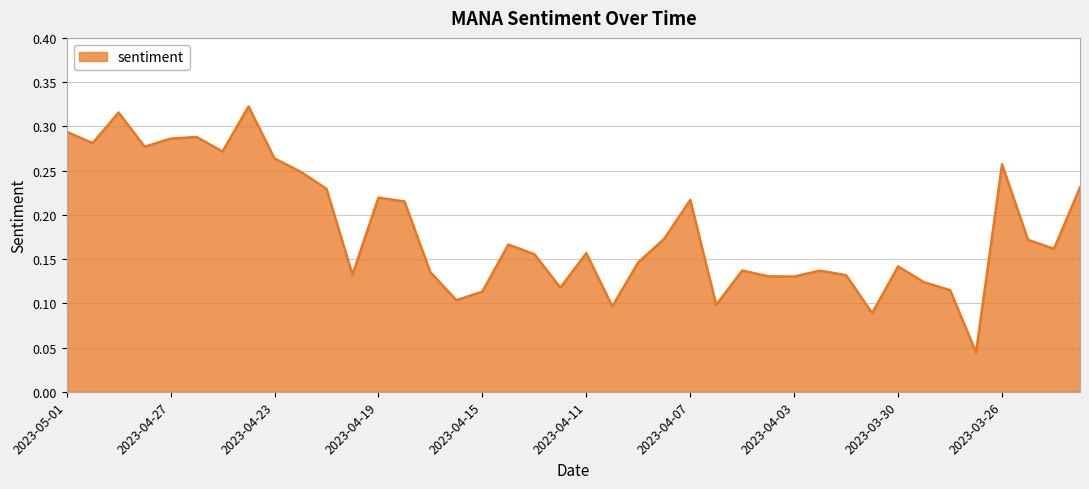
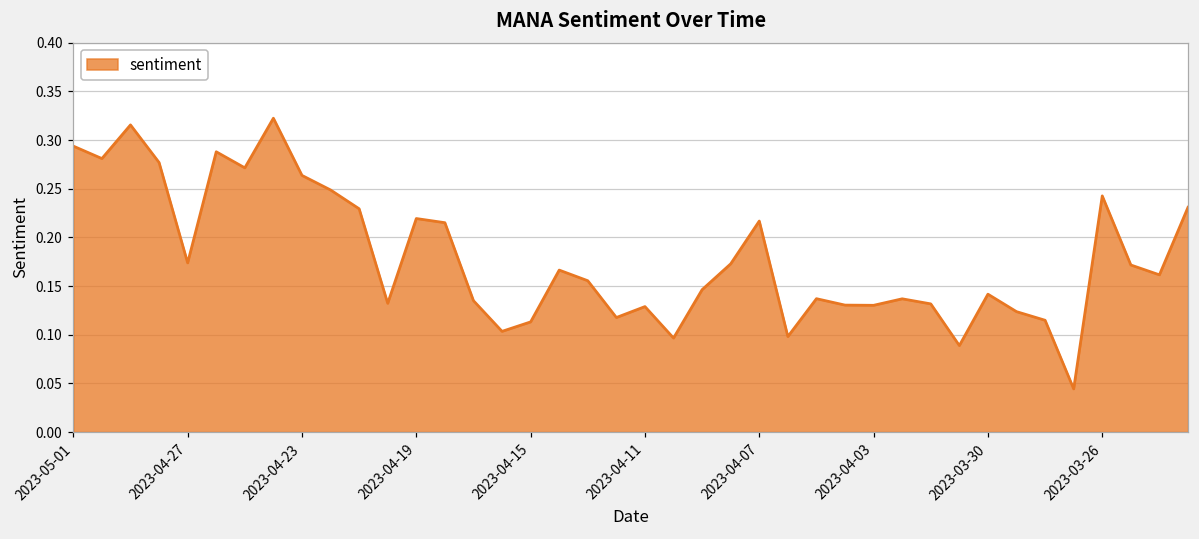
  {
    "2023-05-01": 0.29,
-   "2023-04-27": 0.29,
+   "2023-04-27": 0.17,
    "2023-04-23": 0.26,
    "2023-04-19": 0.22,
    "2023-04-15": 0.11,
-   "2023-04-11": 0.16,
+   "2023-04-11": 0.13,
    "2023-04-07": 0.22,
    "2023-04-03": 0.13,
    "2023-03-30": 0.14,
-   "2023-03-26": 0.26
+   "2023-03-26": 0.24
  }
